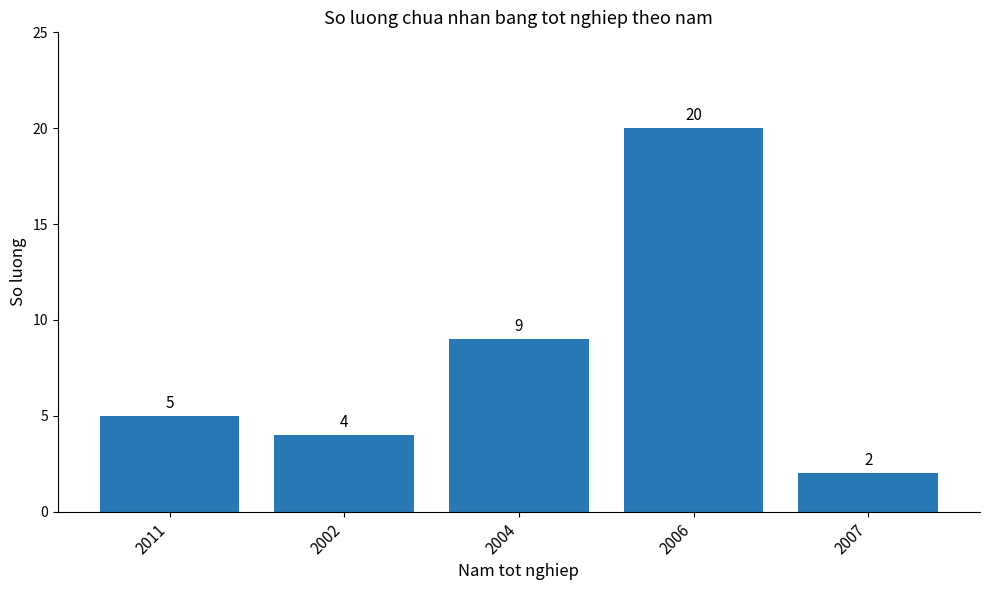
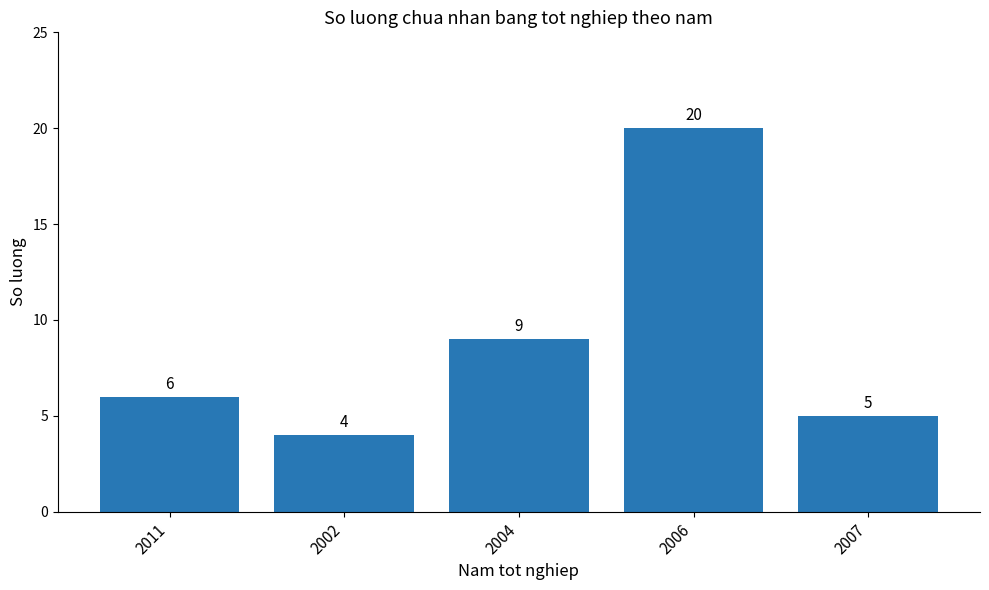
  {
-   "2011": 5,
+   "2011": 6,
    "2002": 4,
    "2004": 9,
    "2006": 20,
-   "2007": 2
+   "2007": 5
  }
